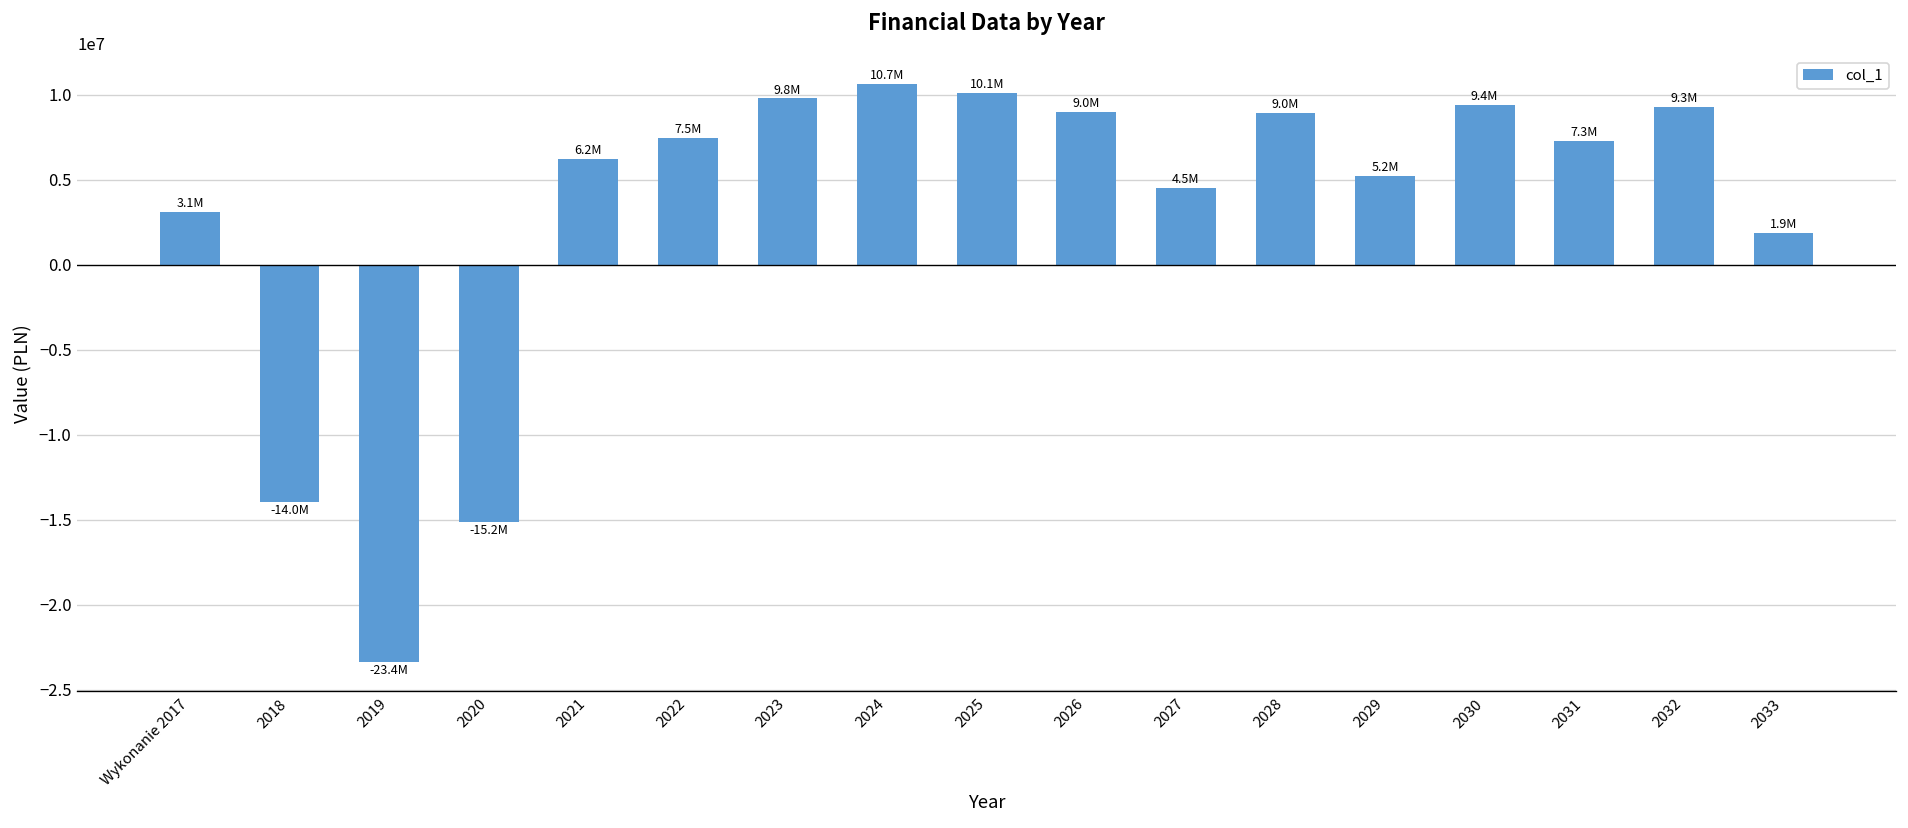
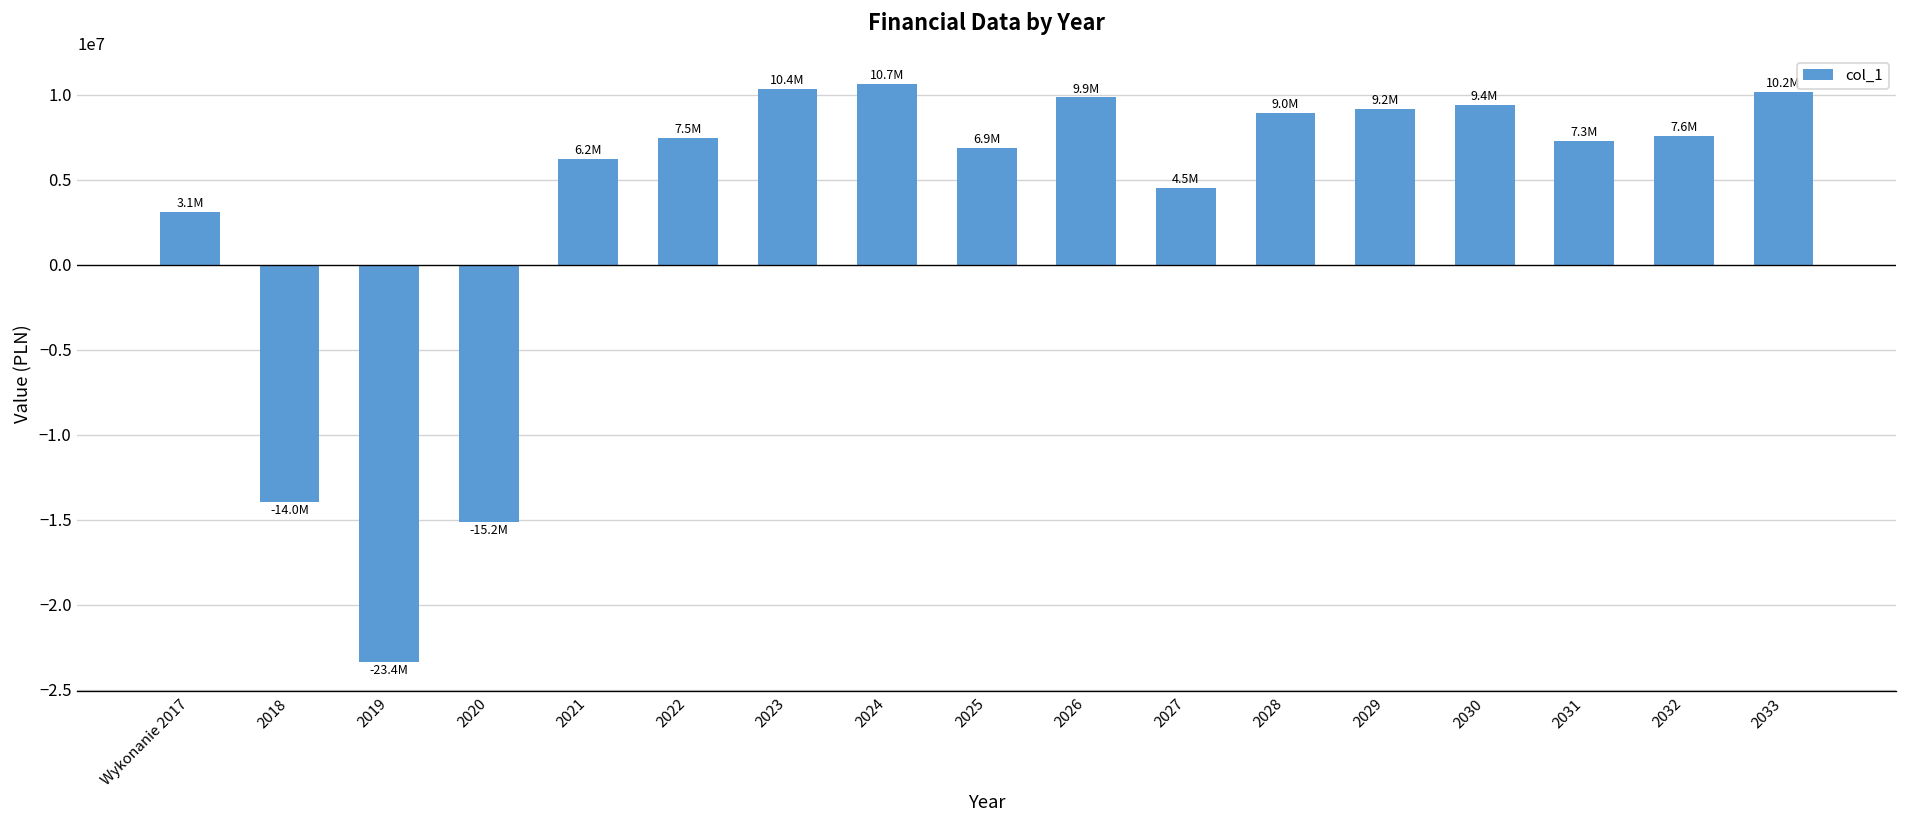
  {
    "Wykonanie 2017": "3.1M",
    "2018": "-14.0M",
    "2019": "-23.4M",
    "2020": "-15.2M",
    "2021": "6.2M",
    "2022": "7.5M",
-   "2023": "9.8M",
+   "2023": "10.4M",
    "2024": "10.7M",
-   "2025": "10.1M",
-   "2026": "9.0M",
+   "2025": "6.9M",
+   "2026": "9.9M",
    "2027": "4.5M",
    "2028": "9.0M",
-   "2029": "5.2M",
+   "2029": "9.2M",
    "2030": "9.4M",
    "2031": "7.3M",
-   "2032": "9.3M",
-   "2033": "1900000"
+   "2032": "7.6M",
+   "2033": "10200000"
  }
